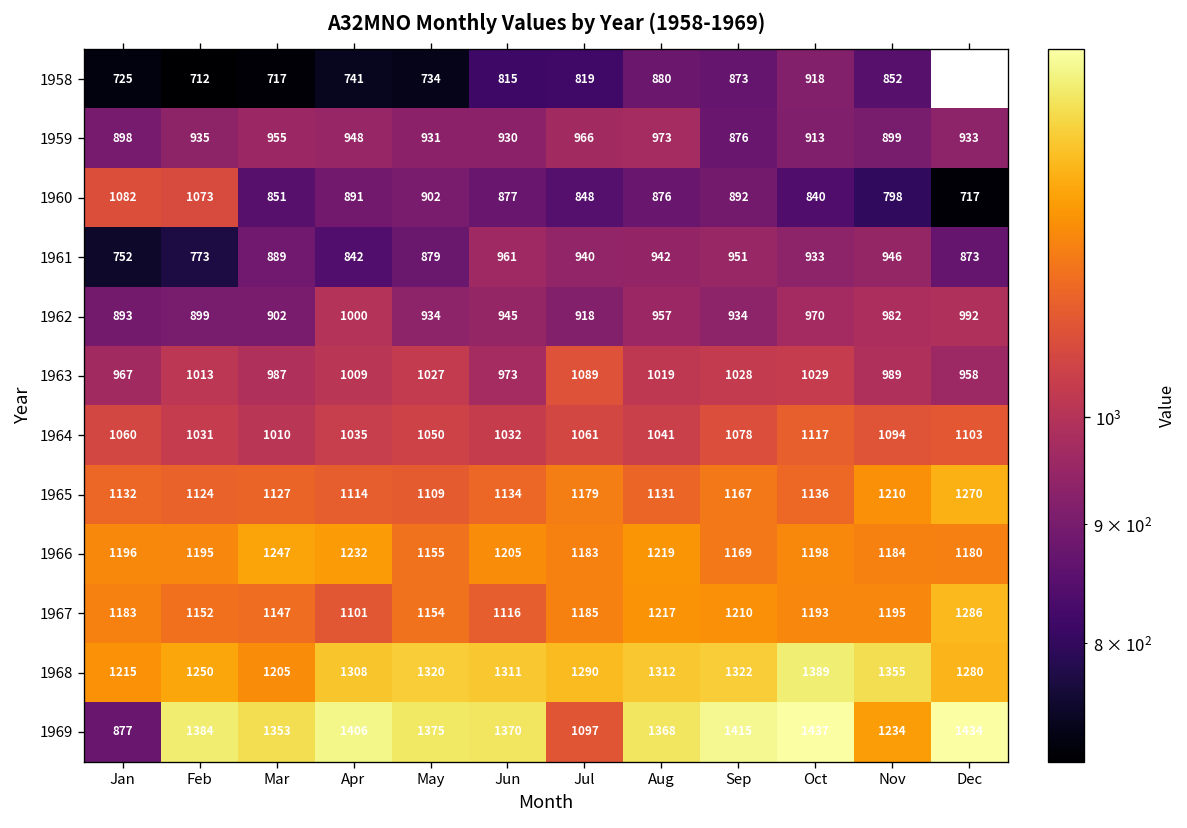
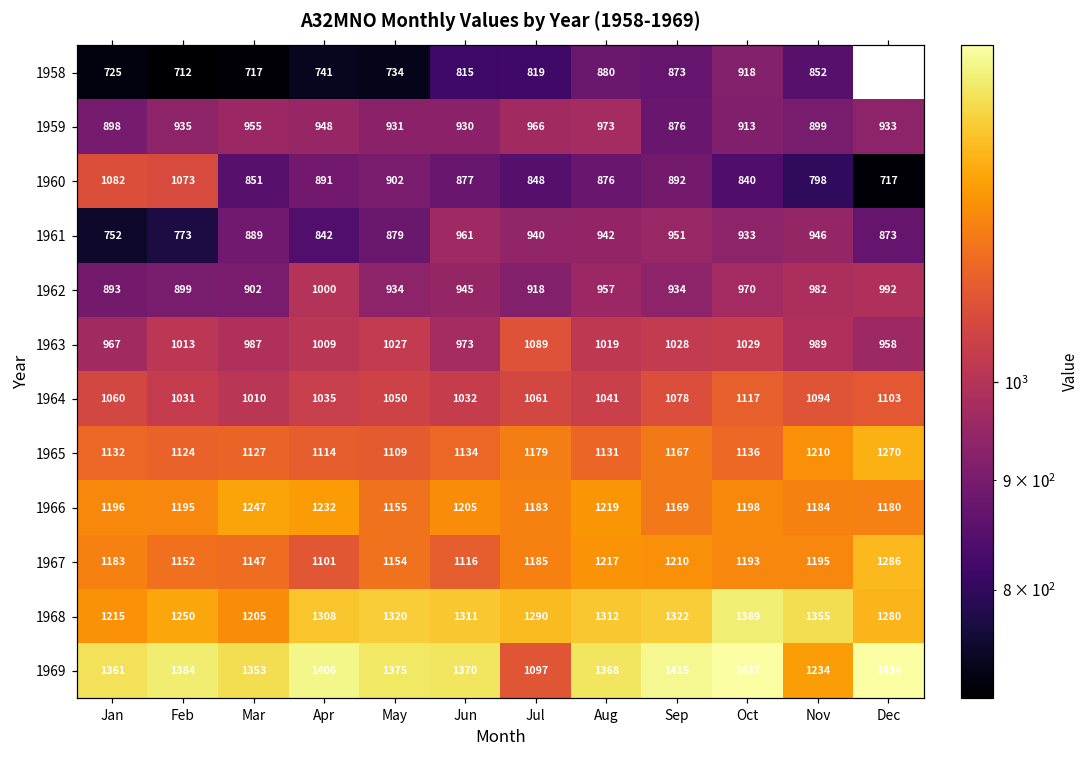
  {
    "1958": {
      "Jan": 725,
      "Feb": 712,
      "Mar": 717,
      "Apr": 741,
      "May": 734,
      "Jun": 815,
      "Jul": 819,
      "Aug": 880,
      "Sep": 873,
      "Oct": 918,
      "Nov": 852
    },
    "1959": {
      "Jan": 898,
      "Feb": 935,
      "Mar": 955,
      "Apr": 948,
      "May": 931,
      "Jun": 930,
      "Jul": 966,
      "Aug": 973,
      "Sep": 876,
      "Oct": 913,
      "Nov": 899,
      "Dec": 933
    },
    "1960": {
      "Jan": 1082,
      "Feb": 1073,
      "Mar": 851,
      "Apr": 891,
      "May": 902,
      "Jun": 877,
      "Jul": 848,
      "Aug": 876,
      "Sep": 892,
      "Oct": 840,
      "Nov": 798,
      "Dec": 717
    },
    "1961": {
      "Jan": 752,
      "Feb": 773,
      "Mar": 889,
      "Apr": 842,
      "May": 879,
      "Jun": 961,
      "Jul": 940,
      "Aug": 942,
      "Sep": 951,
      "Oct": 933,
      "Nov": 946,
      "Dec": 873
    },
    "1962": {
      "Jan": 893,
      "Feb": 899,
      "Mar": 902,
      "Apr": 1000,
      "May": 934,
      "Jun": 945,
      "Jul": 918,
      "Aug": 957,
      "Sep": 934,
      "Oct": 970,
      "Nov": 982,
      "Dec": 992
    },
    "1963": {
      "Jan": 967,
      "Feb": 1013,
      "Mar": 987,
      "Apr": 1009,
      "May": 1027,
      "Jun": 973,
      "Jul": 1089,
      "Aug": 1019,
      "Sep": 1028,
      "Oct": 1029,
      "Nov": 989,
      "Dec": 958
    },
    "1964": {
      "Jan": 1060,
      "Feb": 1031,
      "Mar": 1010,
      "Apr": 1035,
      "May": 1050,
      "Jun": 1032,
      "Jul": 1061,
      "Aug": 1041,
      "Sep": 1078,
      "Oct": 1117,
      "Nov": 1094,
      "Dec": 1103
    },
    "1965": {
      "Jan": 1132,
      "Feb": 1124,
      "Mar": 1127,
      "Apr": 1114,
      "May": 1109,
      "Jun": 1134,
      "Jul": 1179,
      "Aug": 1131,
      "Sep": 1167,
      "Oct": 1136,
      "Nov": 1210,
      "Dec": 1270
    },
    "1966": {
      "Jan": 1196,
      "Feb": 1195,
      "Mar": 1247,
      "Apr": 1232,
      "May": 1155,
      "Jun": 1205,
      "Jul": 1183,
      "Aug": 1219,
      "Sep": 1169,
      "Oct": 1198,
      "Nov": 1184,
      "Dec": 1180
    },
    "1967": {
      "Jan": 1183,
      "Feb": 1152,
      "Mar": 1147,
      "Apr": 1101,
      "May": 1154,
      "Jun": 1116,
      "Jul": 1185,
      "Aug": 1217,
      "Sep": 1210,
      "Oct": 1193,
      "Nov": 1195,
      "Dec": 1286
    },
    "1968": {
      "Jan": 1215,
      "Feb": 1250,
      "Mar": 1205,
      "Apr": 1308,
      "May": 1320,
      "Jun": 1311,
      "Jul": 1290,
      "Aug": 1312,
      "Sep": 1322,
      "Oct": 1389,
      "Nov": 1355,
      "Dec": 1280
    },
    "1969": {
-     "Jan": 877,
+     "Jan": 1361,
      "Feb": 1384,
      "Mar": 1353,
      "Apr": 1406,
      "May": 1375,
      "Jun": 1370,
      "Jul": 1097,
      "Aug": 1368,
      "Sep": 1415,
      "Oct": 1437,
      "Nov": 1234,
      "Dec": 1434
    }
  }
